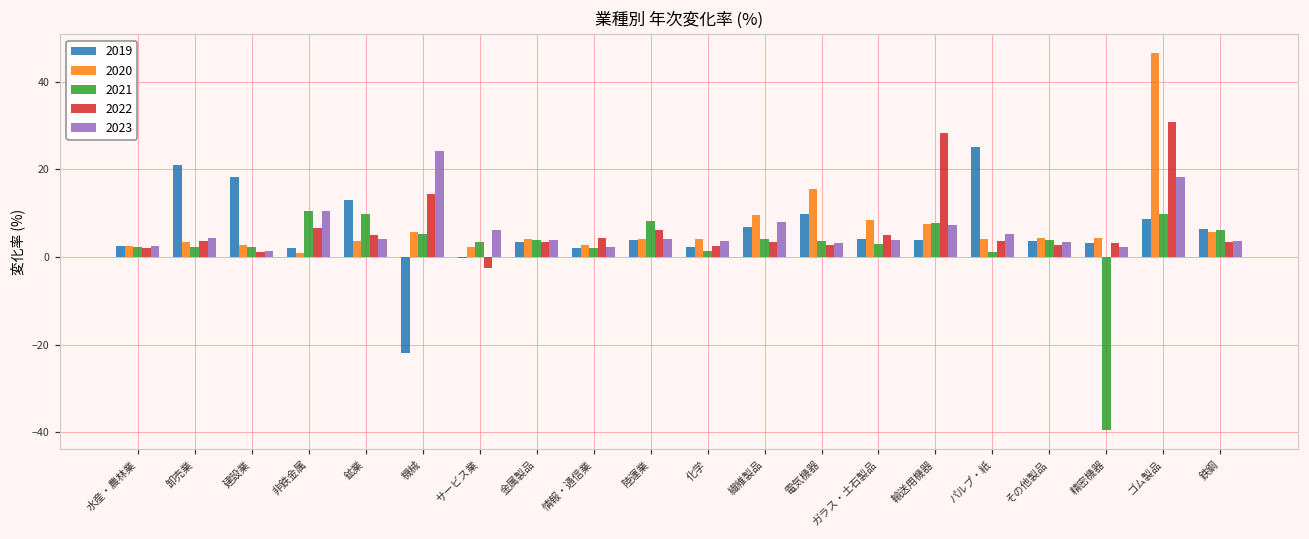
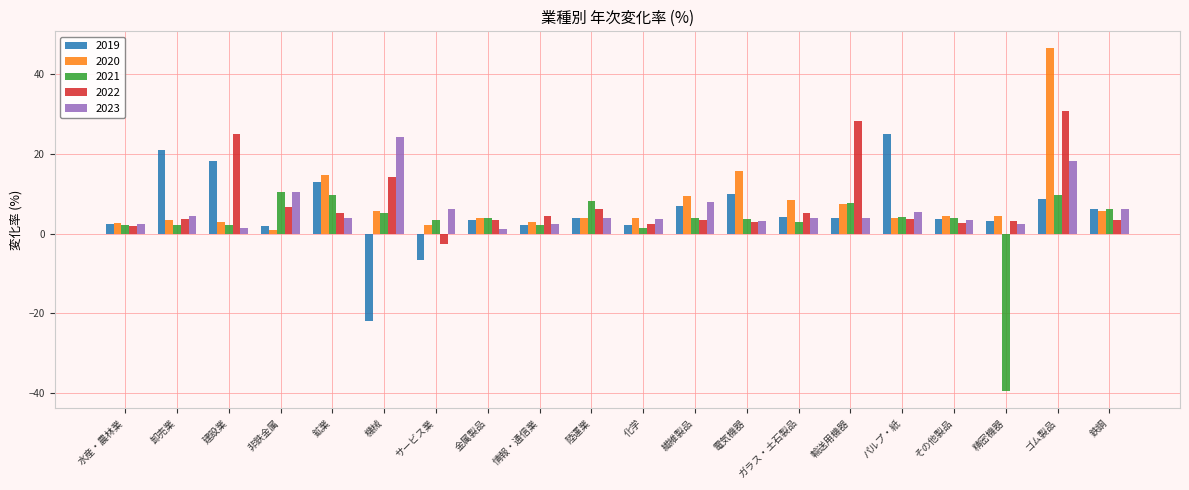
  {
    "2019": {
      "水産・農林業": 3,
      "卸売業": 21,
      "建設業": 18,
      "非鉄金属": 2,
      "鉱業": 13,
      "機械": -22,
-     "サービス業": 0,
+     "サービス業": -7,
      "金属製品": 4,
      "情報・通信業": 2,
      "陸運業": 4,
      "化学": 2,
      "繊維製品": 7,
      "電気機器": 10,
      "ガラス・土石製品": 4,
      "輸送用機器": 4,
      "パルプ・紙": 25,
      "その他製品": 4,
      "精密機器": 3,
      "ゴム製品": 9,
      "鉄鋼": 6
    },
    "2020": {
      "水産・農林業": 3,
      "卸売業": 3,
      "建設業": 3,
      "非鉄金属": 1,
-     "鉱業": 4,
+     "鉱業": 15,
      "機械": 6,
      "サービス業": 2,
      "金属製品": 4,
      "情報・通信業": 3,
      "陸運業": 4,
      "化学": 4,
      "繊維製品": 10,
      "電気機器": 16,
      "ガラス・土石製品": 8,
      "輸送用機器": 8,
      "パルプ・紙": 4,
      "その他製品": 4,
      "精密機器": 4,
      "ゴム製品": 47,
      "鉄鋼": 6
    },
    "2021": {
      "水産・農林業": 2,
      "卸売業": 2,
      "建設業": 2,
      "非鉄金属": 11,
      "鉱業": 10,
      "機械": 5,
      "サービス業": 3,
      "金属製品": 4,
      "情報・通信業": 2,
      "陸運業": 8,
      "化学": 1,
      "繊維製品": 4,
      "電気機器": 4,
      "ガラス・土石製品": 3,
      "輸送用機器": 8,
-     "パルプ・紙": 1,
+     "パルプ・紙": 4,
      "その他製品": 4,
      "精密機器": -40,
      "ゴム製品": 10,
      "鉄鋼": 6
    },
    "2022": {
      "水産・農林業": 2,
      "卸売業": 4,
-     "建設業": 1,
+     "建設業": 25,
      "非鉄金属": 7,
      "鉱業": 5,
      "機械": 14,
      "サービス業": -3,
      "金属製品": 3,
      "情報・通信業": 4,
      "陸運業": 6,
      "化学": 3,
      "繊維製品": 4,
      "電気機器": 3,
      "ガラス・土石製品": 5,
      "輸送用機器": 28,
      "パルプ・紙": 4,
      "その他製品": 3,
      "精密機器": 3,
      "ゴム製品": 31,
      "鉄鋼": 4
    },
    "2023": {
      "水産・農林業": 3,
      "卸売業": 4,
      "建設業": 1,
      "非鉄金属": 10,
      "鉱業": 4,
      "機械": 24,
      "サービス業": 6,
-     "金属製品": 4,
+     "金属製品": 1,
      "情報・通信業": 2,
      "陸運業": 4,
      "化学": 4,
      "繊維製品": 8,
      "電気機器": 3,
      "ガラス・土石製品": 4,
-     "輸送用機器": 7,
+     "輸送用機器": 4,
      "パルプ・紙": 5,
      "その他製品": 3,
      "精密機器": 2,
      "ゴム製品": 18,
-     "鉄鋼": 4
+     "鉄鋼": 6
    }
  }
